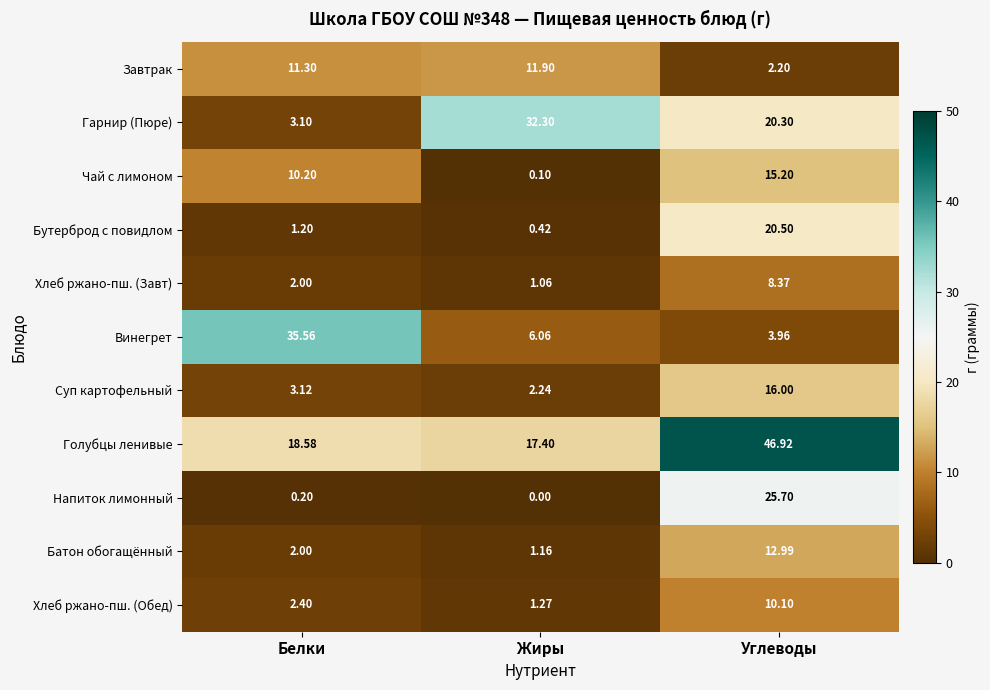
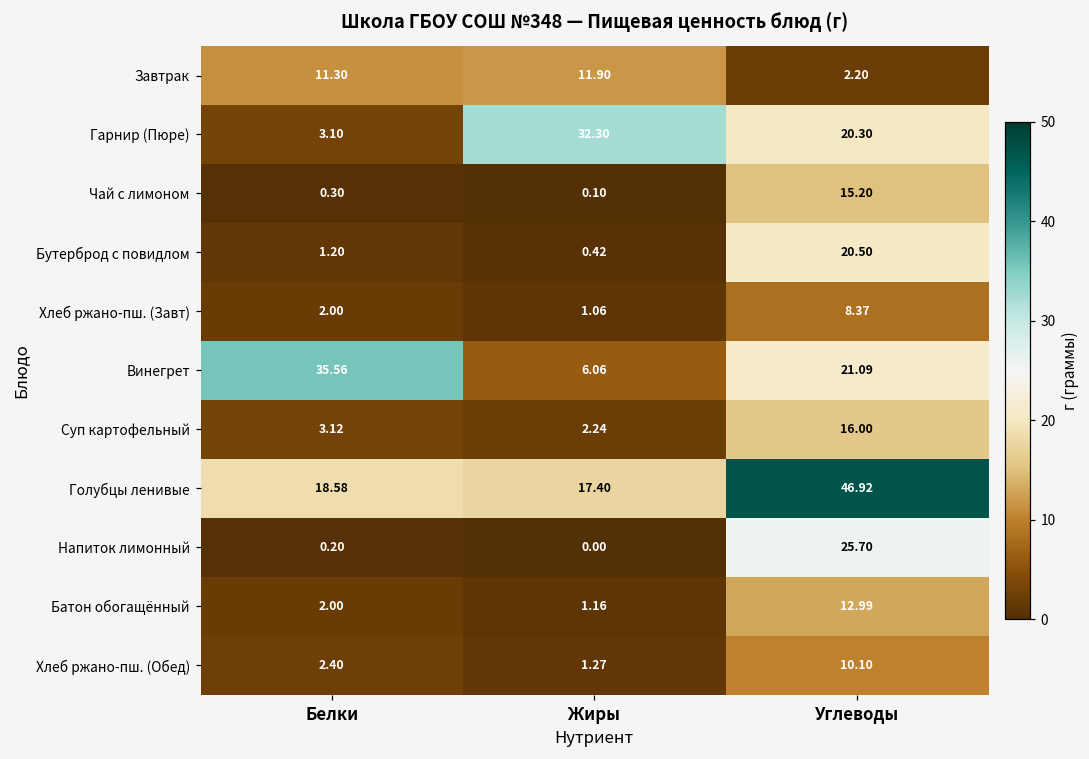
  {
    "Завтрак": {
      "Белки": 11.30,
      "Жиры": 11.90,
      "Углеводы": 2.20
    },
    "Гарнир (Пюре)": {
      "Белки": 3.10,
      "Жиры": 32.30,
      "Углеводы": 20.30
    },
    "Чай с лимоном": {
-     "Белки": 10.20,
+     "Белки": 0.30,
      "Жиры": 0.10,
      "Углеводы": 15.20
    },
    "Бутерброд с повидлом": {
      "Белки": 1.20,
      "Жиры": 0.42,
      "Углеводы": 20.50
    },
    "Хлеб ржано-пш. (Завт)": {
      "Белки": 2.00,
      "Жиры": 1.06,
      "Углеводы": 8.37
    },
    "Винегрет": {
      "Белки": 35.56,
      "Жиры": 6.06,
-     "Углеводы": 3.96
+     "Углеводы": 21.09
    },
    "Суп картофельный": {
      "Белки": 3.12,
      "Жиры": 2.24,
      "Углеводы": 16.00
    },
    "Голубцы ленивые": {
      "Белки": 18.58,
      "Жиры": 17.40,
      "Углеводы": 46.92
    },
    "Напиток лимонный": {
      "Белки": 0.20,
      "Жиры": 0.00,
      "Углеводы": 25.70
    },
    "Батон обогащённый": {
      "Белки": 2.00,
      "Жиры": 1.16,
      "Углеводы": 12.99
    },
    "Хлеб ржано-пш. (Обед)": {
      "Белки": 2.40,
      "Жиры": 1.27,
      "Углеводы": 10.10
    }
  }
